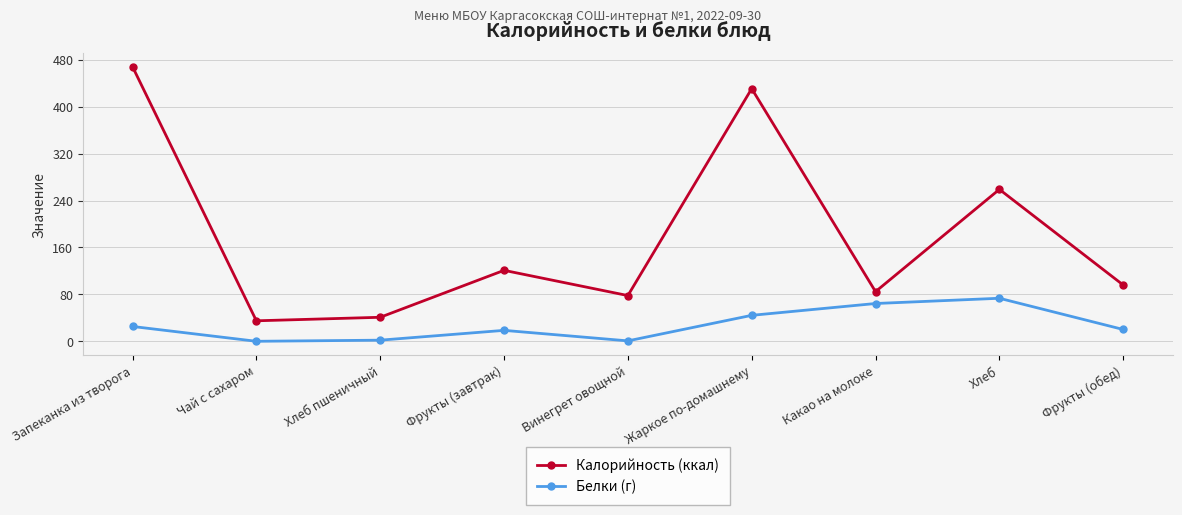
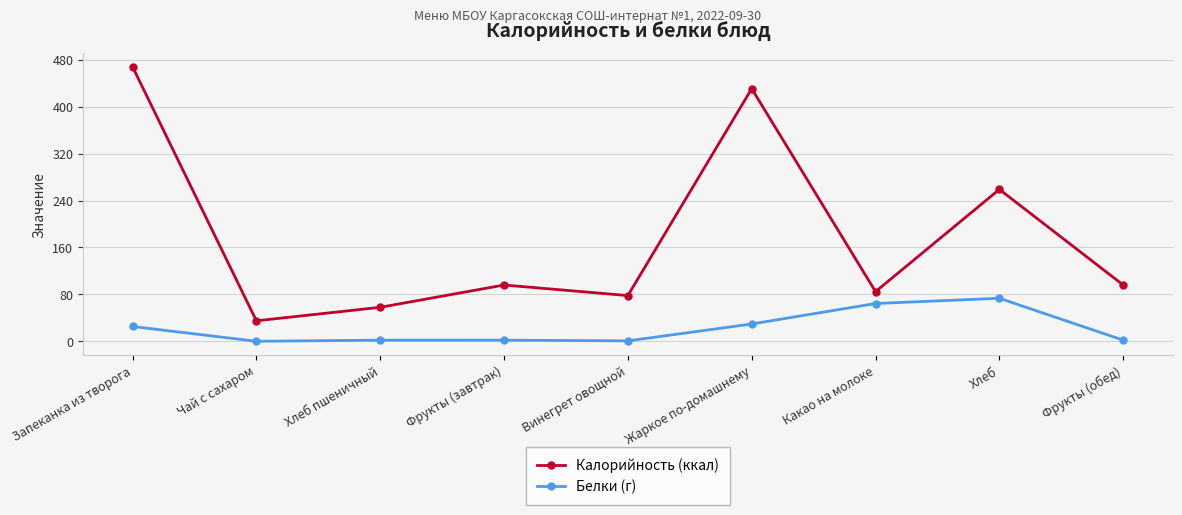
  {
    "Калорийность (ккал)": {
      "Запеканка из творога": 470,
      "Чай с сахаром": 40,
-     "Хлеб пшеничный": 40,
-     "Фрукты (завтрак)": 120,
+     "Хлеб пшеничный": 60,
+     "Фрукты (завтрак)": 100,
      "Винегрет овощной": 80,
      "Жаркое по-домашнему": 430,
      "Какао на молоке": 80,
      "Хлеб": 260,
      "Фрукты (обед)": 100
    },
    "Белки (г)": {
      "Запеканка из творога": 30,
      "Чай с сахаром": 0,
      "Хлеб пшеничный": 0,
-     "Фрукты (завтрак)": 20,
+     "Фрукты (завтрак)": 0,
      "Винегрет овощной": 0,
-     "Жаркое по-домашнему": 40,
+     "Жаркое по-домашнему": 30,
      "Какао на молоке": 60,
      "Хлеб": 70,
-     "Фрукты (обед)": 20
+     "Фрукты (обед)": 0
    }
  }
